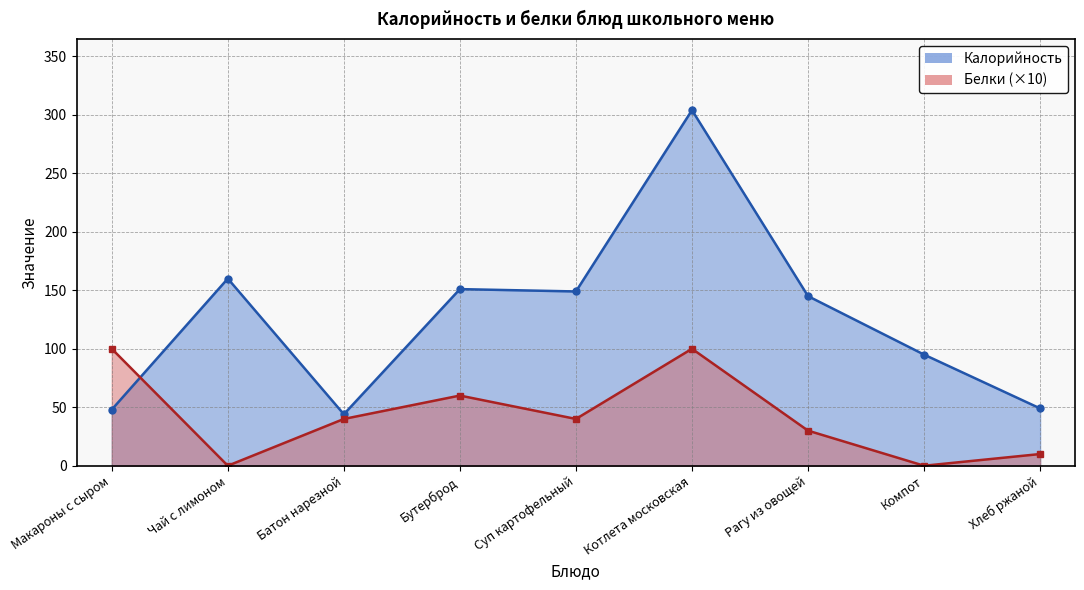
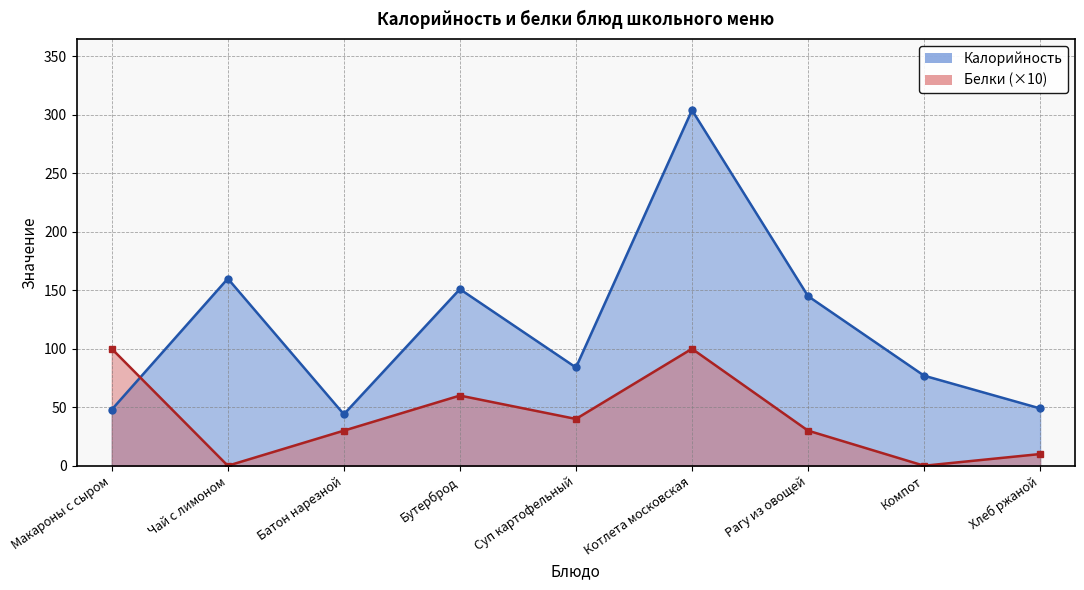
  {
    "Калорийность": {
      "Макароны с сыром": 48,
      "Чай с лимоном": 160,
      "Батон нарезной": 44,
      "Бутерброд": 151,
-     "Суп картофельный": 149,
+     "Суп картофельный": 84,
      "Котлета московская": 304,
      "Рагу из овощей": 145,
-     "Компот": 95,
+     "Компот": 77,
      "Хлеб ржаной": 49
    },
    "Белки (×10)": {
      "Макароны с сыром": 100,
      "Чай с лимоном": 0,
-     "Батон нарезной": 40,
+     "Батон нарезной": 30,
      "Бутерброд": 60,
      "Суп картофельный": 40,
      "Котлета московская": 100,
      "Рагу из овощей": 30,
      "Компот": 0,
      "Хлеб ржаной": 10
    }
  }
